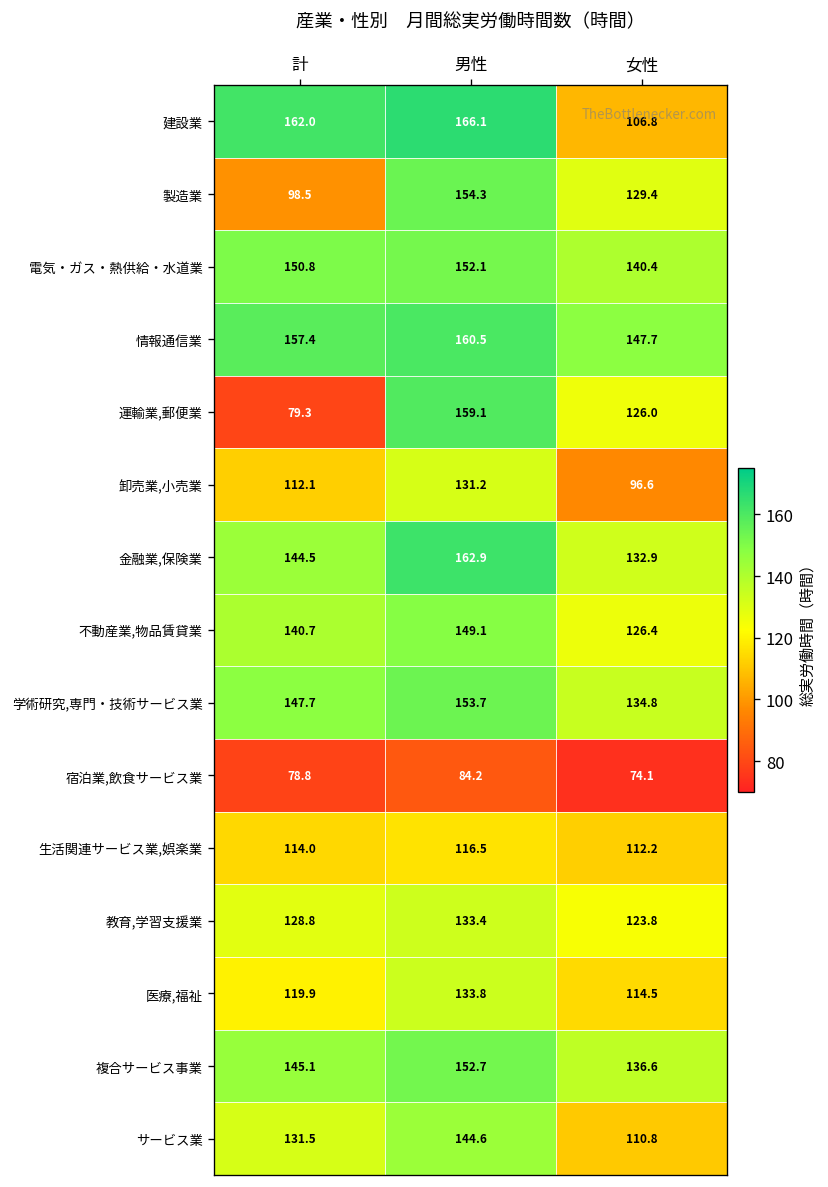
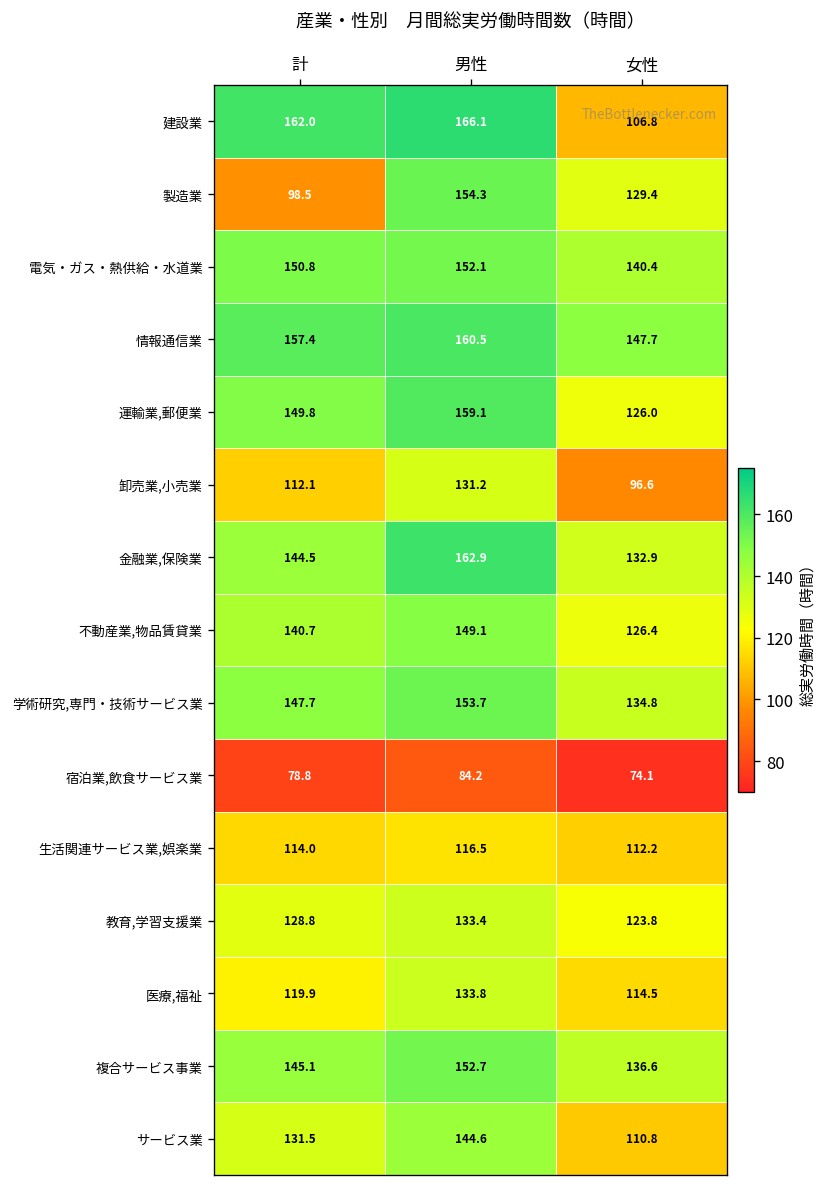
  {
    "建設業": {
      "計": 162.0,
      "男性": 166.1
    },
    "製造業": {
      "計": 98.5,
      "男性": 154.3,
      "女性": 129.4
    },
    "電気・ガス・熱供給・水道業": {
      "計": 150.8,
      "男性": 152.1,
      "女性": 140.4
    },
    "情報通信業": {
      "計": 157.4,
      "男性": 160.5,
      "女性": 147.7
    },
    "運輸業,郵便業": {
-     "計": 79.3,
+     "計": 149.8,
      "男性": 159.1,
      "女性": 126.0
    },
    "卸売業,小売業": {
      "計": 112.1,
      "男性": 131.2,
      "女性": 96.6
    },
    "金融業,保険業": {
      "計": 144.5,
      "男性": 162.9,
      "女性": 132.9
    },
    "不動産業,物品賃貸業": {
      "計": 140.7,
      "男性": 149.1,
      "女性": 126.4
    },
    "学術研究,専門・技術サービス業": {
      "計": 147.7,
      "男性": 153.7,
      "女性": 134.8
    },
    "宿泊業,飲食サービス業": {
      "計": 78.8,
      "男性": 84.2,
      "女性": 74.1
    },
    "生活関連サービス業,娯楽業": {
      "計": 114.0,
      "男性": 116.5,
      "女性": 112.2
    },
    "教育,学習支援業": {
      "計": 128.8,
      "男性": 133.4,
      "女性": 123.8
    },
    "医療,福祉": {
      "計": 119.9,
      "男性": 133.8,
      "女性": 114.5
    },
    "複合サービス事業": {
      "計": 145.1,
      "男性": 152.7,
      "女性": 136.6
    },
    "サービス業": {
      "計": 131.5,
      "男性": 144.6,
      "女性": 110.8
    }
  }
